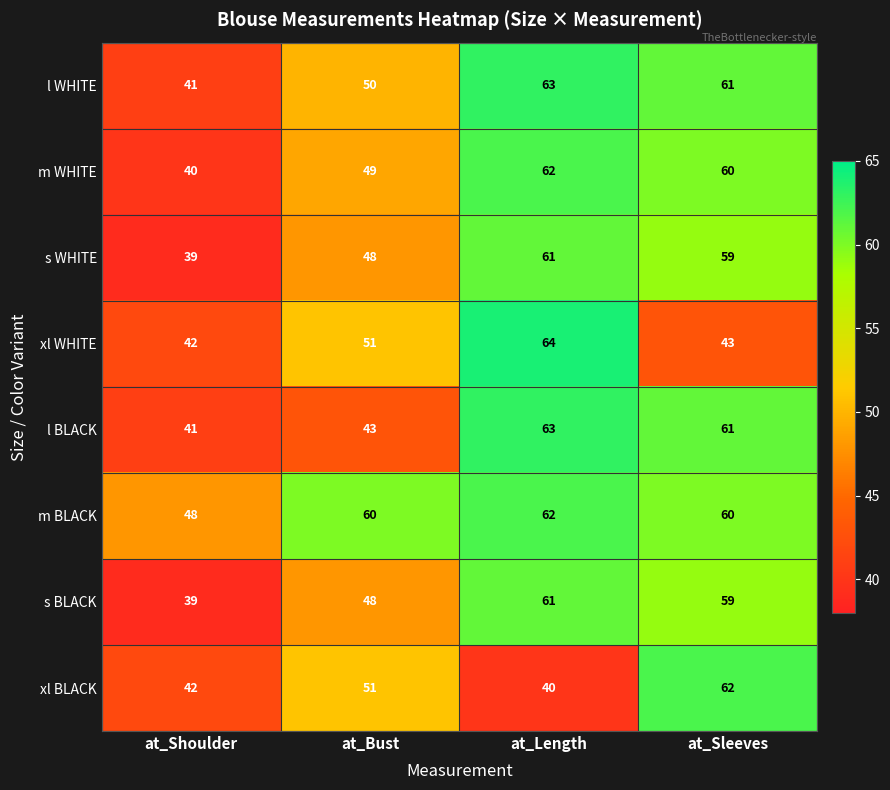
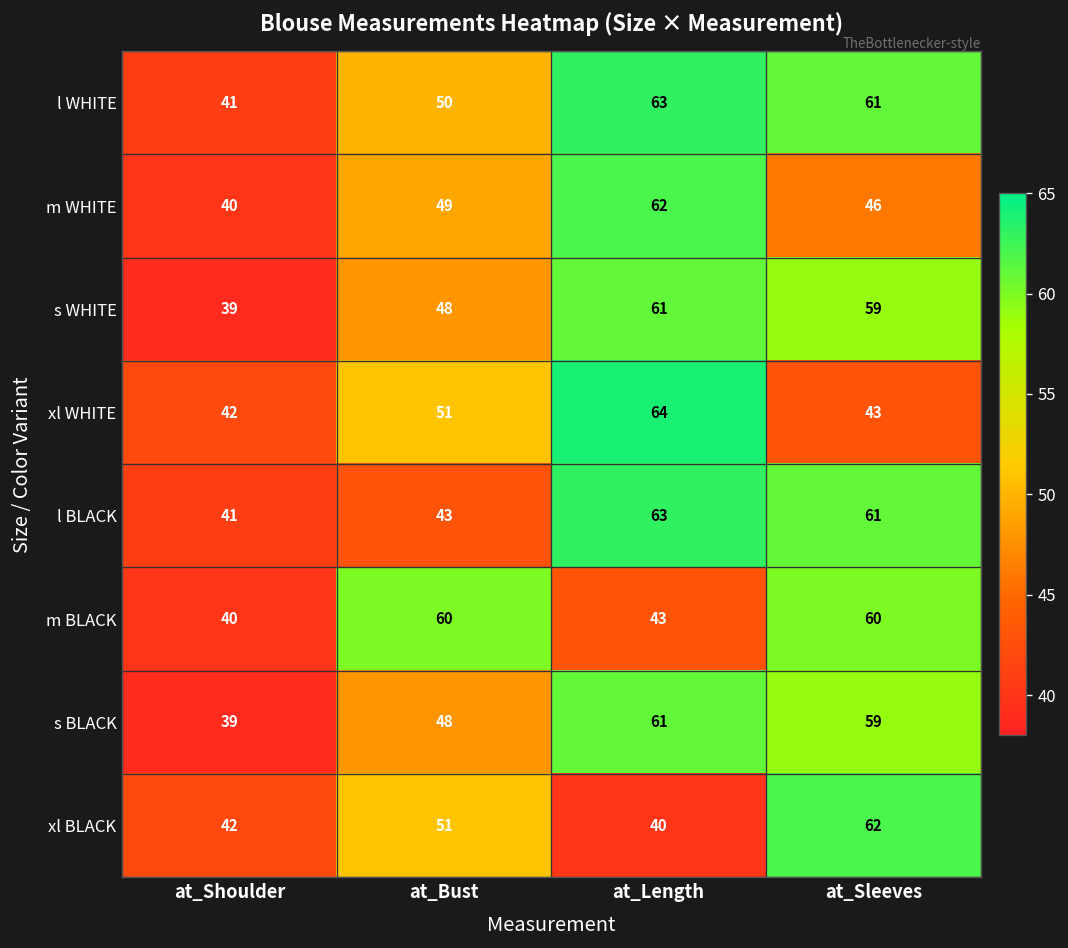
  {
    "l WHITE": {
      "at_Shoulder": 41,
      "at_Bust": 50,
      "at_Length": 63,
      "at_Sleeves": 61
    },
    "m WHITE": {
      "at_Shoulder": 40,
      "at_Bust": 49,
      "at_Length": 62,
-     "at_Sleeves": 60
+     "at_Sleeves": 46
    },
    "s WHITE": {
      "at_Shoulder": 39,
      "at_Bust": 48,
      "at_Length": 61,
      "at_Sleeves": 59
    },
    "xl WHITE": {
      "at_Shoulder": 42,
      "at_Bust": 51,
      "at_Length": 64,
      "at_Sleeves": 43
    },
    "l BLACK": {
      "at_Shoulder": 41,
      "at_Bust": 43,
      "at_Length": 63,
      "at_Sleeves": 61
    },
    "m BLACK": {
-     "at_Shoulder": 48,
+     "at_Shoulder": 40,
      "at_Bust": 60,
-     "at_Length": 62,
+     "at_Length": 43,
      "at_Sleeves": 60
    },
    "s BLACK": {
      "at_Shoulder": 39,
      "at_Bust": 48,
      "at_Length": 61,
      "at_Sleeves": 59
    },
    "xl BLACK": {
      "at_Shoulder": 42,
      "at_Bust": 51,
      "at_Length": 40,
      "at_Sleeves": 62
    }
  }
